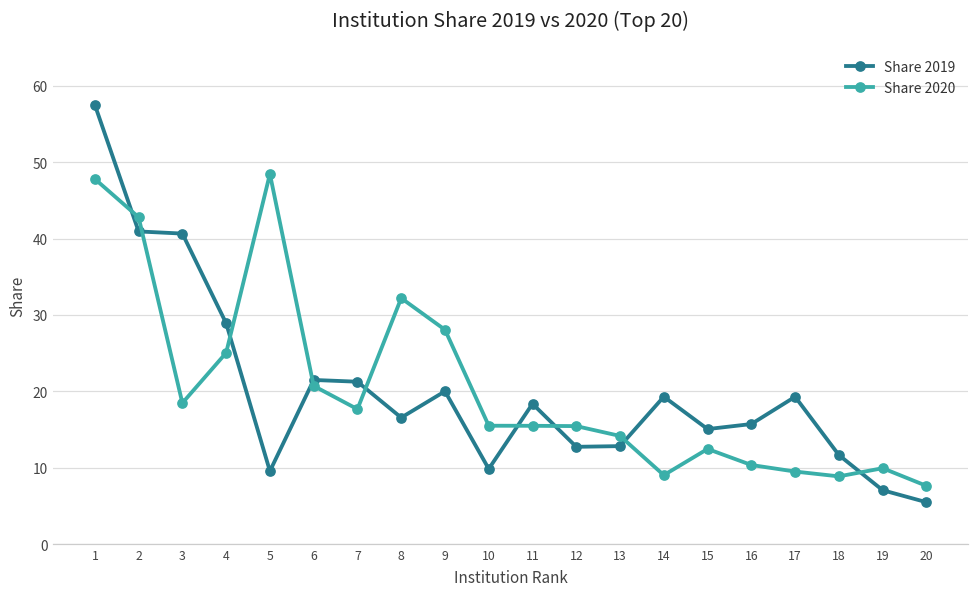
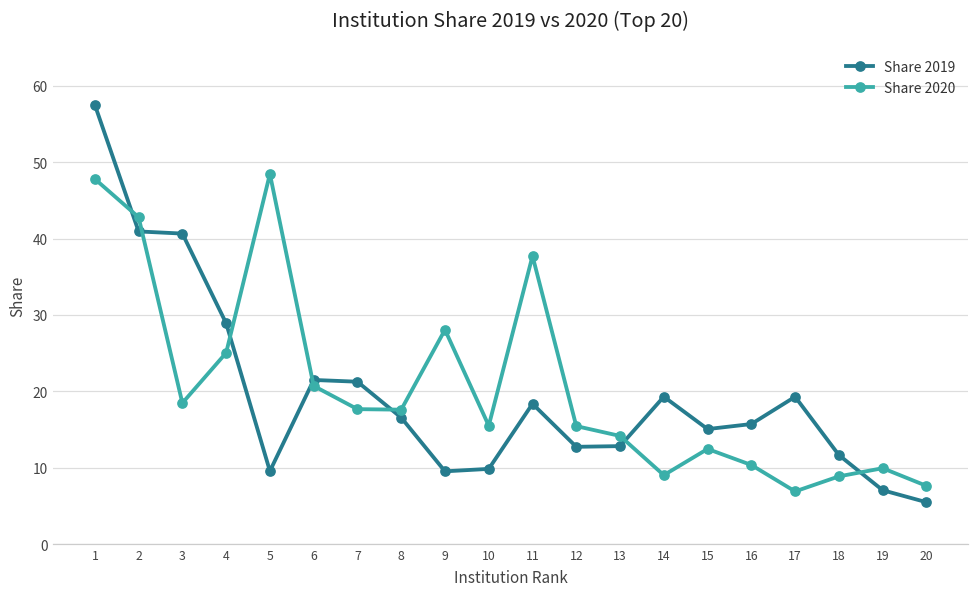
  {
    "Share 2019": {
      "1": 58,
      "2": 41,
      "3": 41,
      "4": 29,
      "5": 10,
      "6": 21,
      "7": 21,
      "8": 17,
-     "9": 20,
+     "9": 10,
      "10": 10,
      "11": 18,
      "12": 13,
      "13": 13,
      "14": 19,
      "15": 15,
      "16": 16,
      "17": 19,
      "18": 12,
      "19": 7,
      "20": 5
    },
    "Share 2020": {
      "1": 48,
      "2": 43,
      "3": 18,
      "4": 25,
      "5": 48,
      "6": 21,
      "7": 18,
-     "8": 32,
+     "8": 18,
      "9": 28,
      "10": 16,
-     "11": 15,
+     "11": 38,
      "12": 15,
      "13": 14,
      "14": 9,
      "15": 12,
      "16": 10,
-     "17": 10,
+     "17": 7,
      "18": 9,
      "19": 10,
      "20": 8
    }
  }
